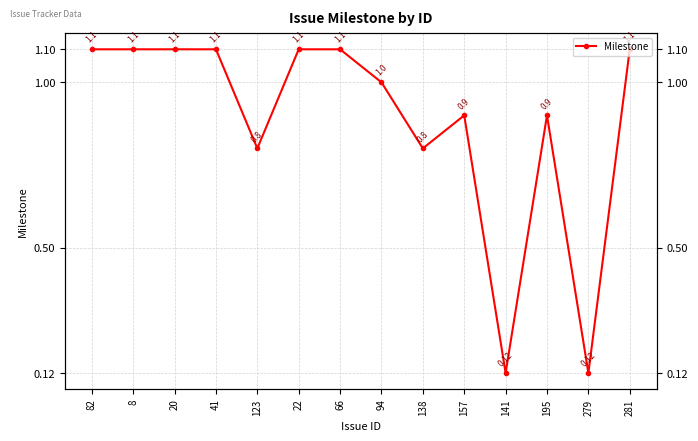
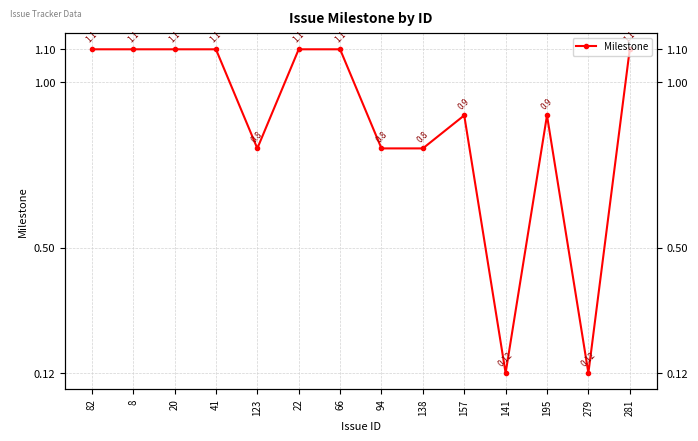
  {
    "82": 1.1,
    "8": 1.1,
    "20": 1.1,
    "41": 1.1,
    "123": 0.8,
    "22": 1.1,
    "66": 1.1,
-   "94": 1.0,
+   "94": 0.8,
    "138": 0.8,
    "157": 0.9,
    "141": 0.12,
    "195": 0.9,
    "279": 0.12
  }
